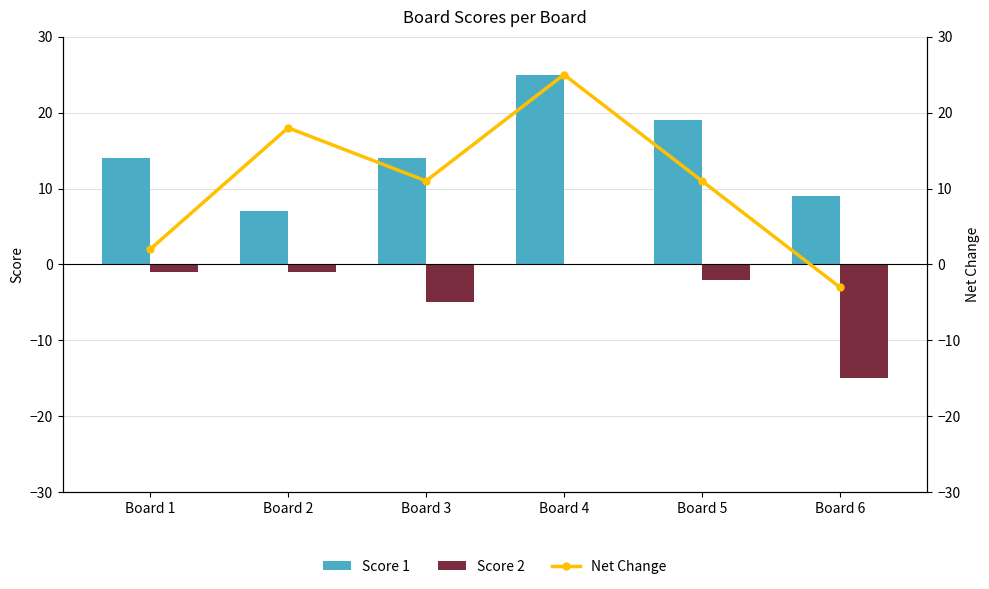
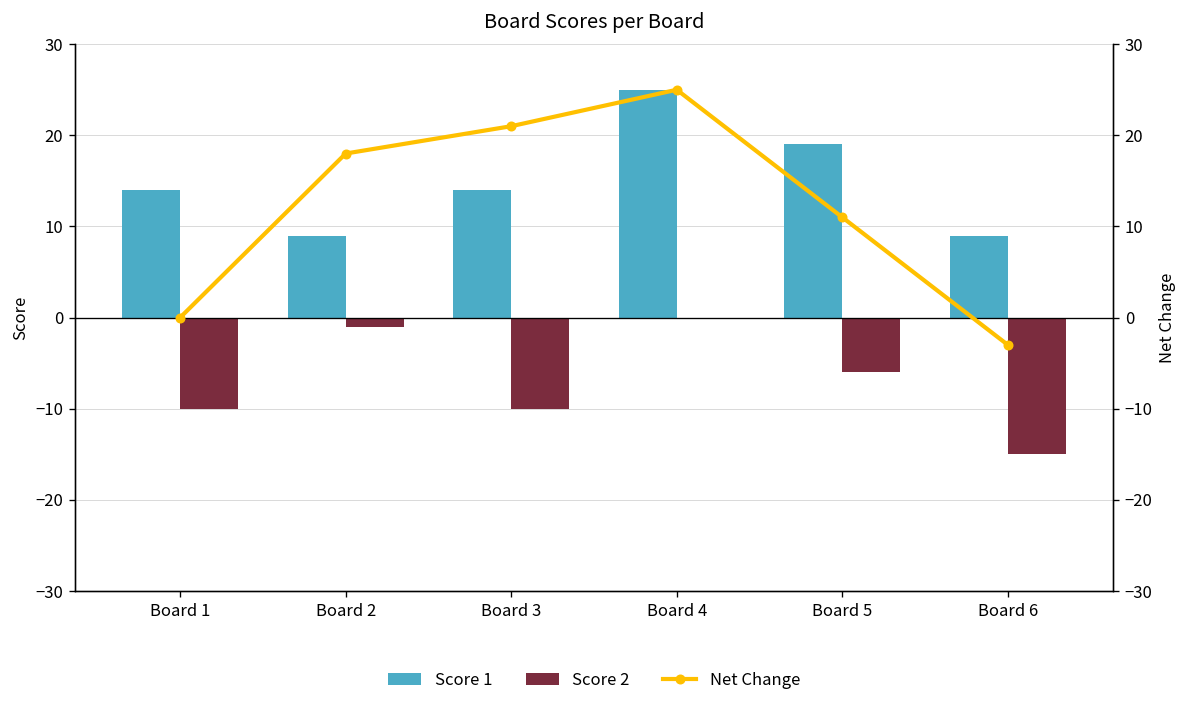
  {
    "Score 1": {
      "Board 1": 14,
-     "Board 2": 7,
+     "Board 2": 9,
      "Board 3": 14,
      "Board 4": 25,
      "Board 5": 19,
      "Board 6": 9
    },
    "Score 2": {
-     "Board 1": -1,
+     "Board 1": -10,
      "Board 2": -1,
-     "Board 3": -5,
+     "Board 3": -10,
      "Board 4": 0,
-     "Board 5": -2,
+     "Board 5": -6,
      "Board 6": -15
    },
    "Net Change": {
-     "Board 1": 2,
+     "Board 1": 0,
      "Board 2": 18,
-     "Board 3": 11,
+     "Board 3": 21,
      "Board 4": 25,
      "Board 5": 11,
      "Board 6": -3
    }
  }
